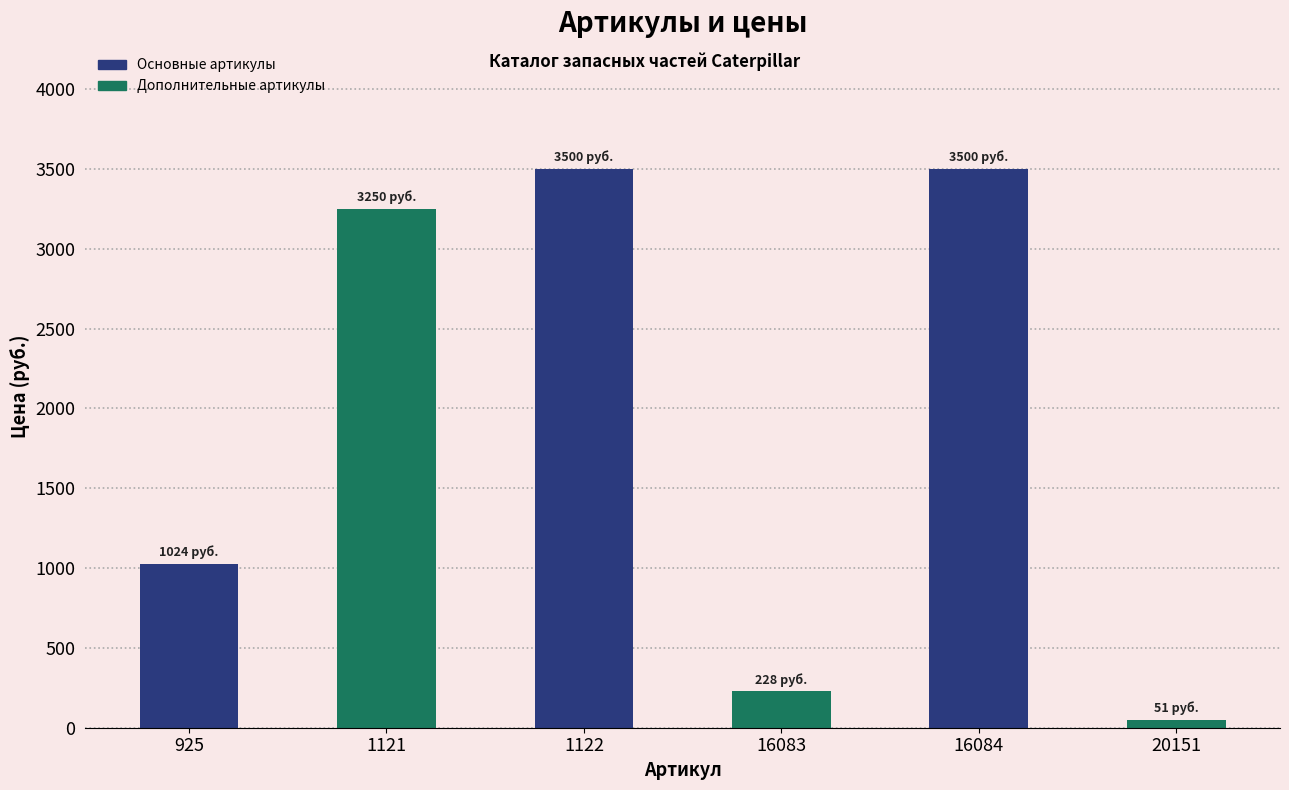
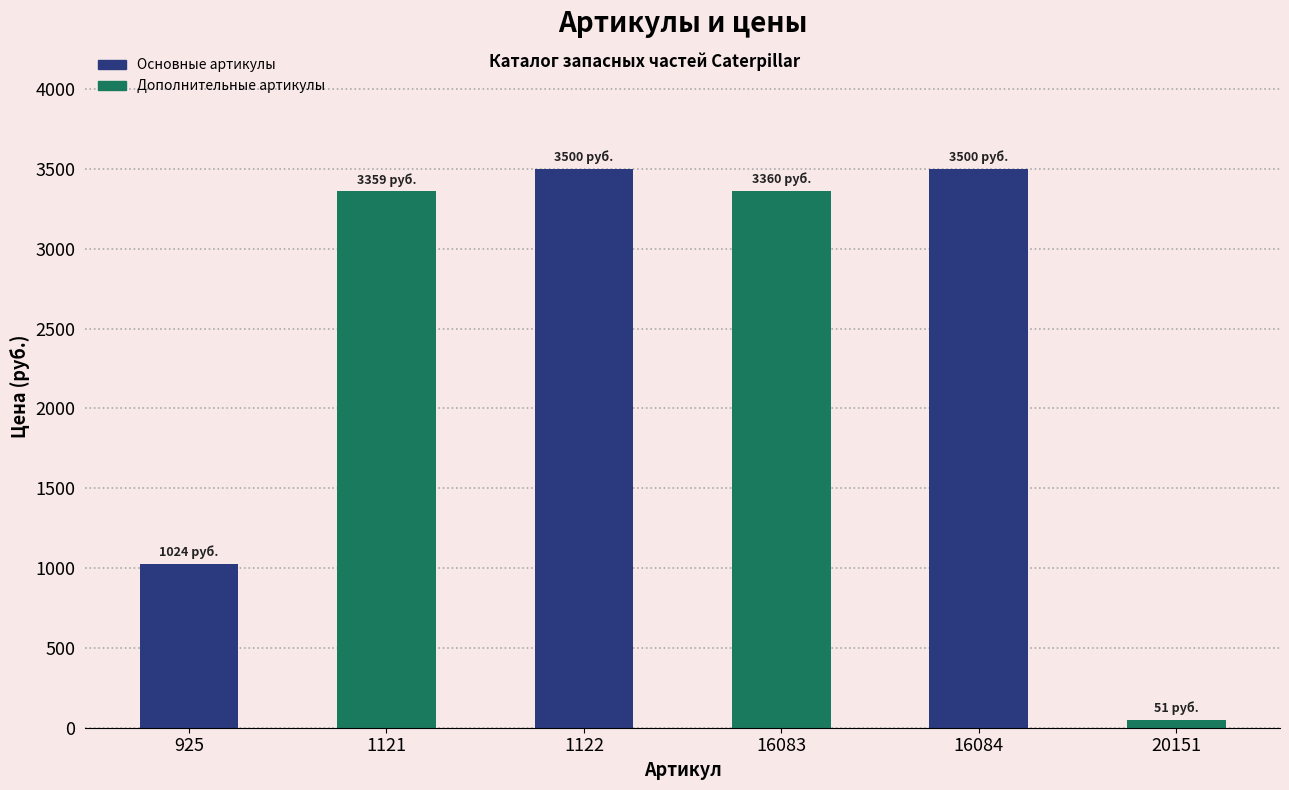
  {
    "925": 1024,
-   "1121": 3250,
+   "1121": 3359,
    "1122": 3500,
-   "16083": 228,
+   "16083": 3360,
    "16084": 3500,
    "20151": 51
  }
